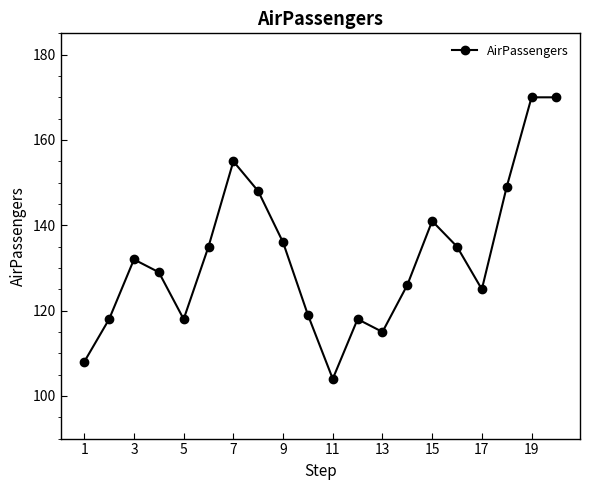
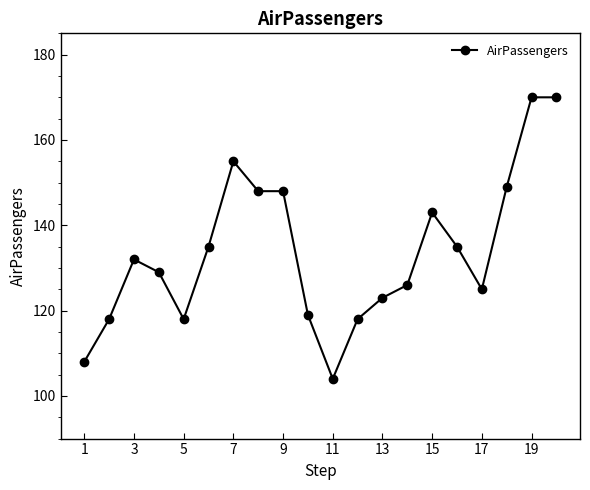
  {
    "1": 108,
    "3": 132,
    "5": 118,
    "7": 155,
-   "9": 136,
+   "9": 148,
    "11": 104,
-   "13": 115,
-   "15": 141,
+   "13": 123,
+   "15": 143,
    "17": 125,
    "19": 170
  }
